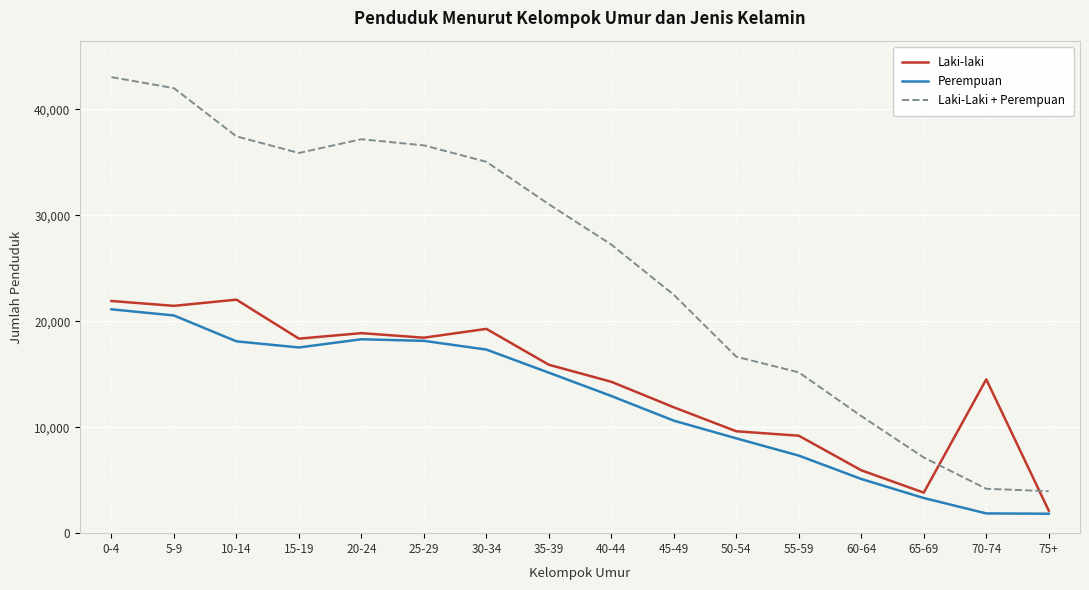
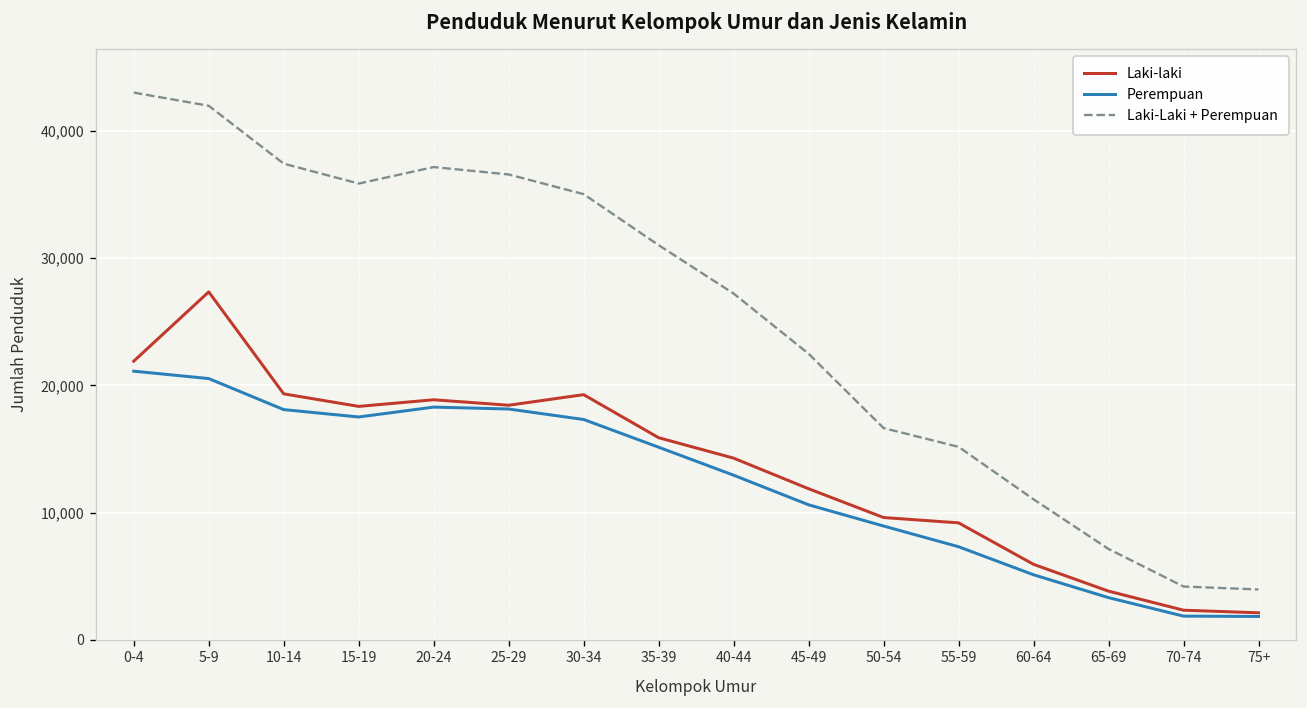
  {
    "Laki-laki": {
      "0-4": "21,900",
-     "5-9": "21,400",
-     "10-14": "22,000",
+     "5-9": "27,400",
+     "10-14": "19,300",
      "15-19": "18,400",
      "20-24": "18,900",
      "25-29": "18,400",
      "30-34": "19,300",
      "35-39": "15,900",
      "40-44": "14,300",
      "45-49": "11,900",
      "50-54": "9,600",
      "55-59": "9,200",
      "60-64": "5,900",
      "65-69": "3,800",
-     "70-74": "14,500",
+     "70-74": "2,300",
      "75+": "2,100"
    },
    "Perempuan": {
      "0-4": "21,100",
      "5-9": "20,500",
      "10-14": "18,100",
      "15-19": "17,500",
      "20-24": "18,300",
      "25-29": "18,100",
      "30-34": "17,300",
      "35-39": "15,100",
      "40-44": "12,900",
      "45-49": "10,600",
      "50-54": "8,900",
      "55-59": "7,300",
      "60-64": "5,100",
      "65-69": "3,300",
      "70-74": "1,900",
      "75+": "1,800"
    },
    "Laki-Laki + Perempuan": {
      "0-4": "43,000",
      "5-9": "42,000",
      "10-14": "37,400",
      "15-19": "35,900",
      "20-24": "37,200",
      "25-29": "36,600",
      "30-34": "35,000",
      "35-39": "31,000",
      "40-44": "27,200",
      "45-49": "22,500",
      "50-54": "16,600",
      "55-59": "15,200",
      "60-64": "11,000",
      "65-69": "7,100",
      "70-74": "4,200",
      "75+": "4,000"
    }
  }
